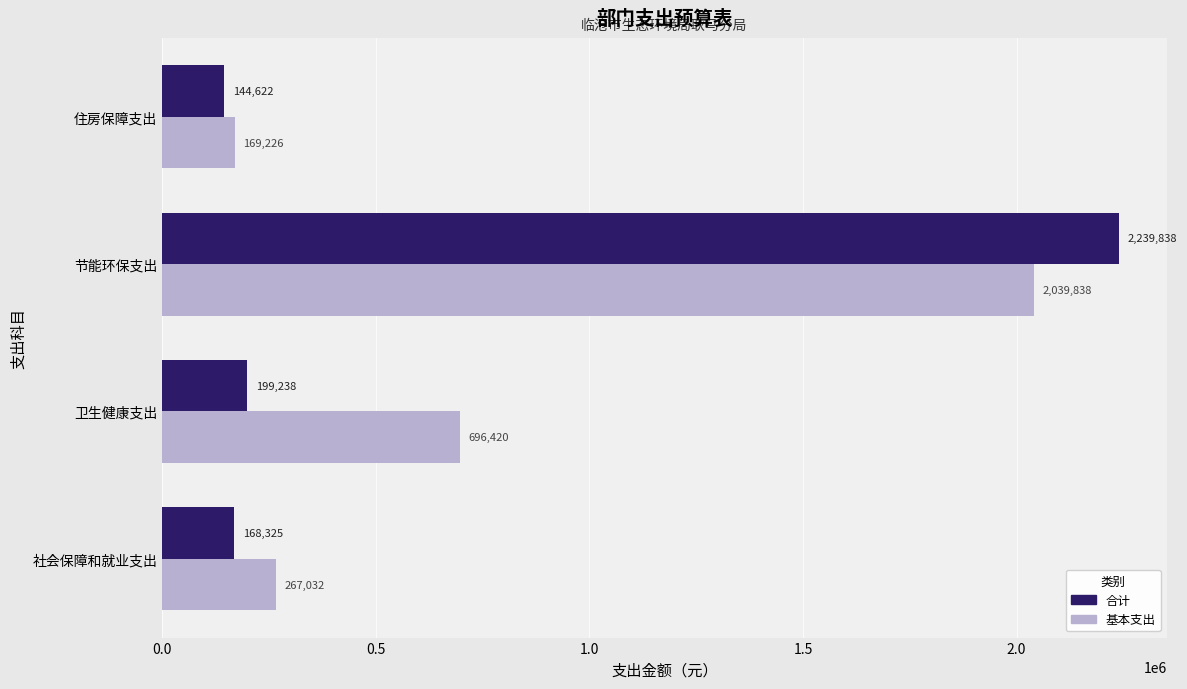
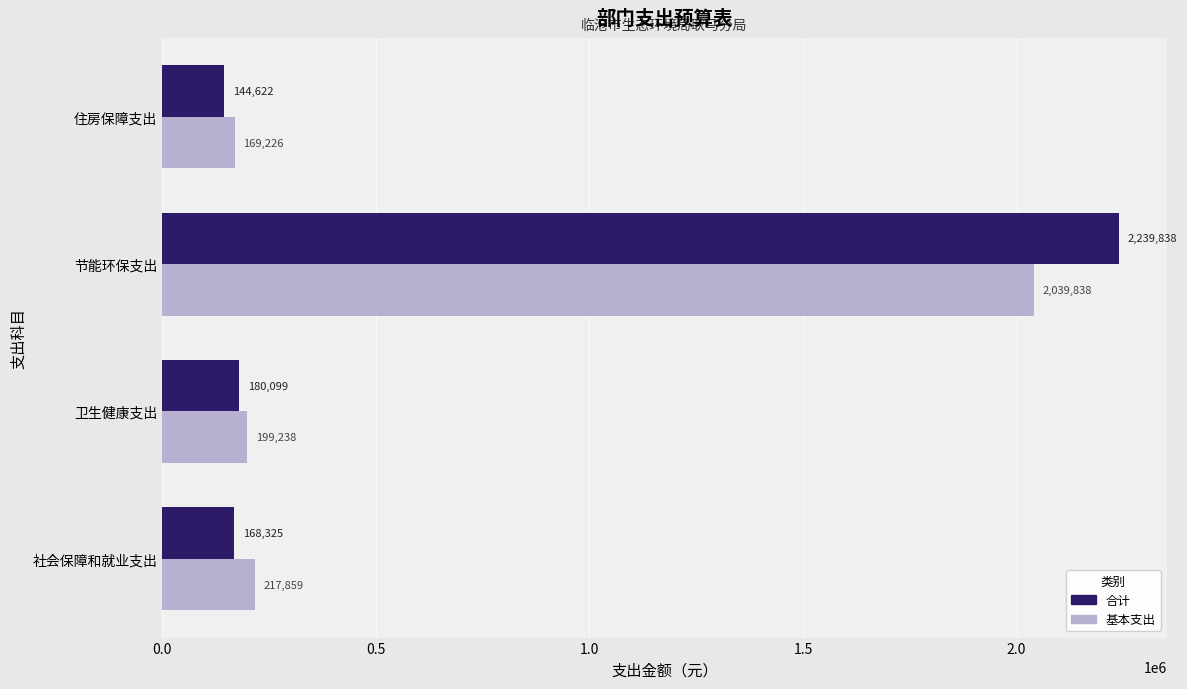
  {
    "合计": {
      "住房保障支出": "144,622",
      "节能环保支出": "2,239,838",
-     "卫生健康支出": "199,238",
+     "卫生健康支出": "180,099",
      "社会保障和就业支出": "168,325"
    },
    "基本支出": {
      "住房保障支出": "169,226",
      "节能环保支出": "2,039,838",
-     "卫生健康支出": "696,420",
-     "社会保障和就业支出": "267,032"
+     "卫生健康支出": "199,238",
+     "社会保障和就业支出": "217,859"
    }
  }
